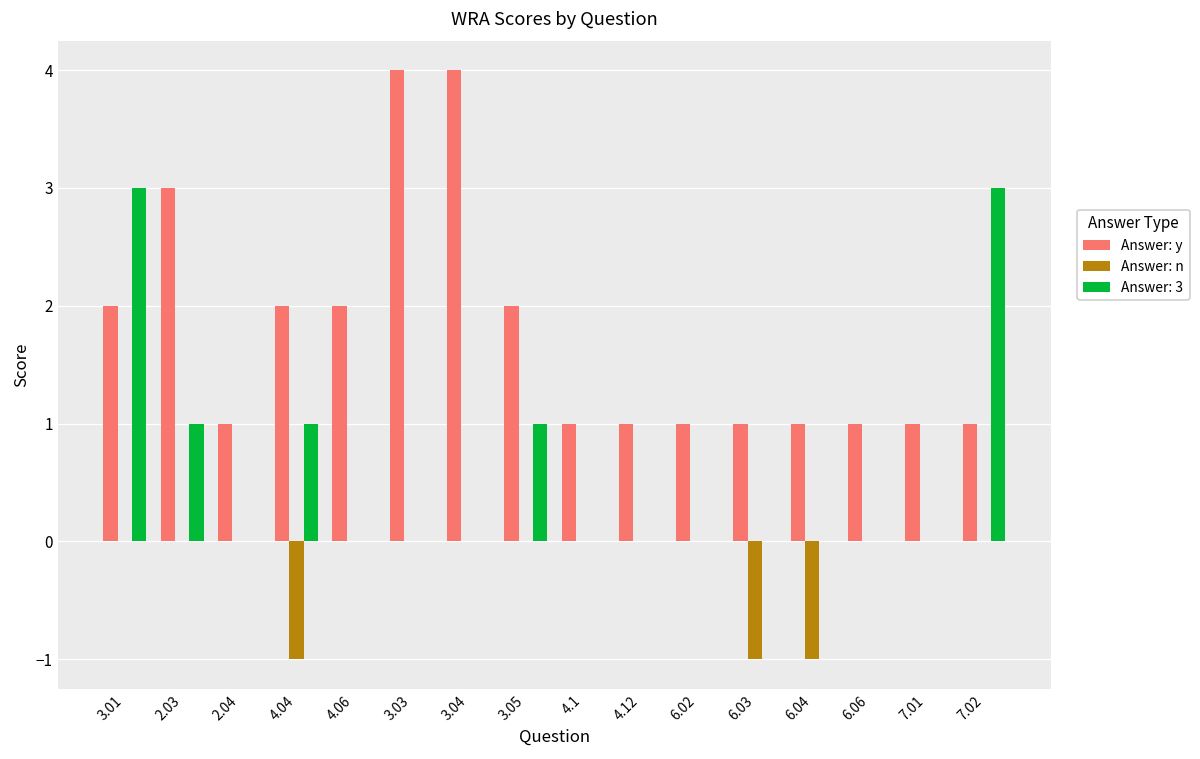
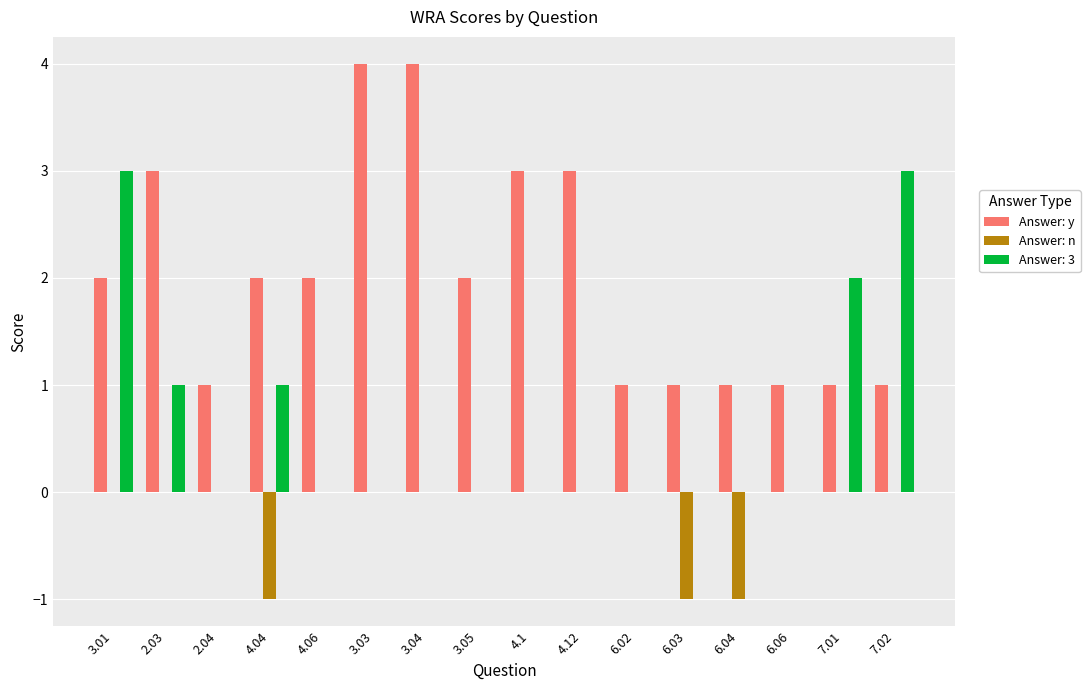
  {
    "Answer: y": {
      "3.01": 2,
      "2.03": 3,
      "2.04": 1,
      "4.04": 2,
      "4.06": 2,
      "3.03": 4,
      "3.04": 4,
      "3.05": 2,
-     "4.1": 1,
-     "4.12": 1,
+     "4.1": 3,
+     "4.12": 3,
      "6.02": 1,
      "6.03": 1,
      "6.04": 1,
      "6.06": 1,
      "7.01": 1,
      "7.02": 1
    },
    "Answer: n": {
      "3.01": 0,
      "2.03": 0,
      "2.04": 0,
      "4.04": -1,
      "4.06": 0,
      "3.03": 0,
      "3.04": 0,
      "3.05": 0,
      "4.1": 0,
      "4.12": 0,
      "6.02": 0,
      "6.03": -1,
      "6.04": -1,
      "6.06": 0,
      "7.01": 0,
      "7.02": 0
    },
    "Answer: 3": {
      "3.01": 3,
      "2.03": 1,
      "2.04": 0,
      "4.04": 1,
      "4.06": 0,
      "3.03": 0,
      "3.04": 0,
-     "3.05": 1,
+     "3.05": 0,
      "4.1": 0,
      "4.12": 0,
      "6.02": 0,
      "6.03": 0,
      "6.04": 0,
      "6.06": 0,
-     "7.01": 0,
+     "7.01": 2,
      "7.02": 3
    }
  }
